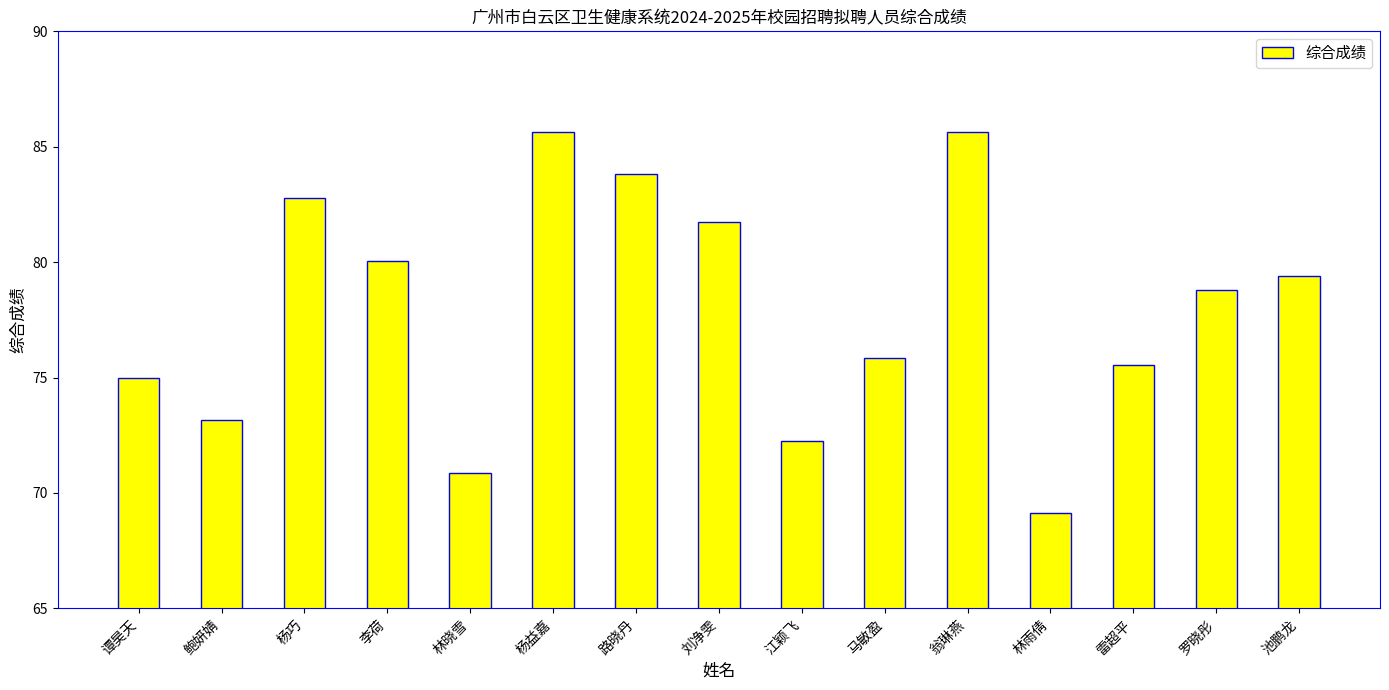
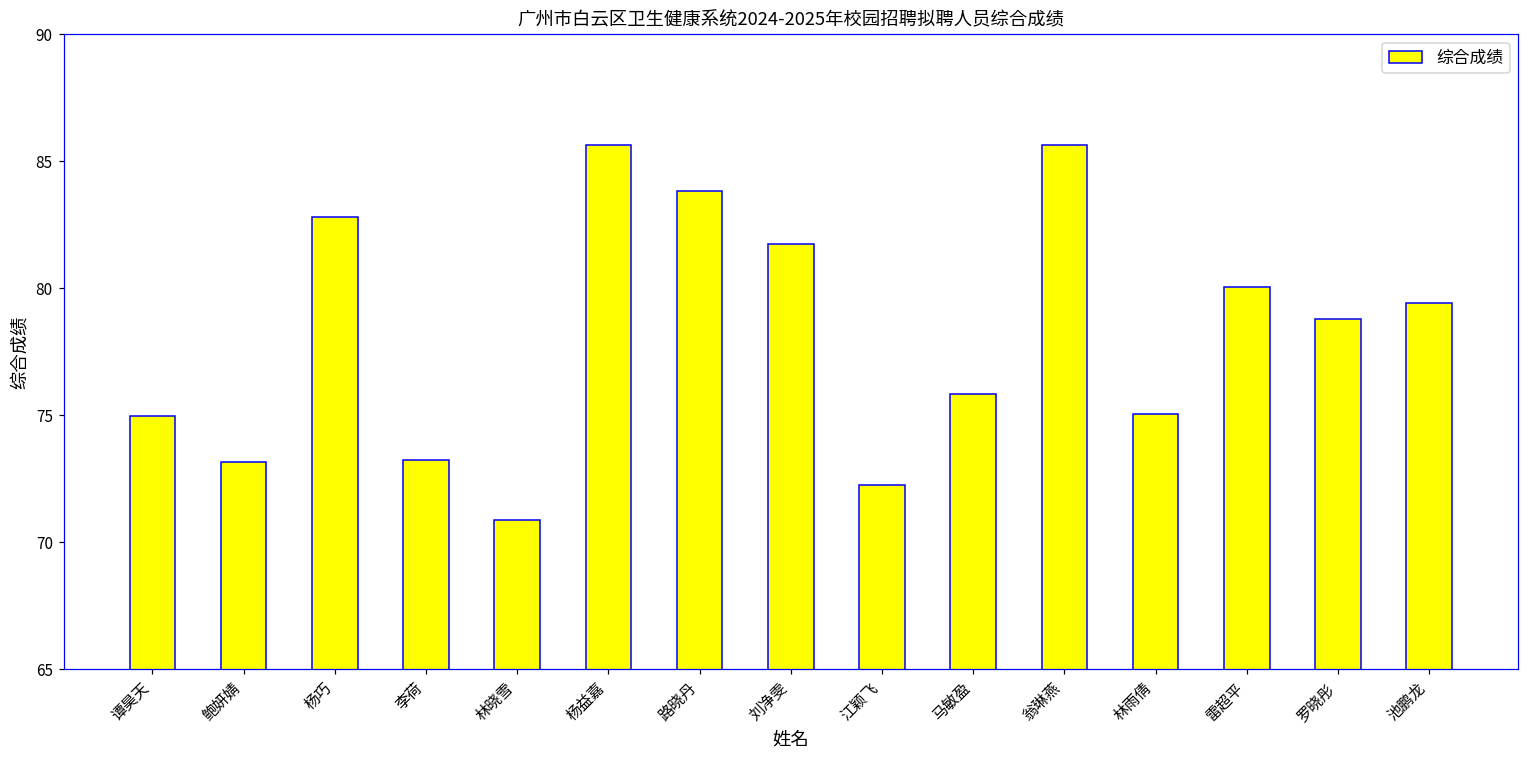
  {
    "谭昊天": 75.0,
    "鲍妍婧": 73.2,
    "杨巧": 82.8,
-   "李荷": 80.1,
+   "李荷": 73.3,
    "林晓雪": 70.9,
    "杨益嘉": 85.6,
    "路晓丹": 83.8,
    "刘净雯": 81.7,
    "江颖飞": 72.3,
    "马敏盈": 75.9,
    "翁琳燕": 85.6,
-   "林雨倩": 69.1,
-   "雷超平": 75.6,
+   "林雨倩": 75.1,
+   "雷超平": 80.1,
    "罗晓彤": 78.8,
    "池鹏龙": 79.4
  }
